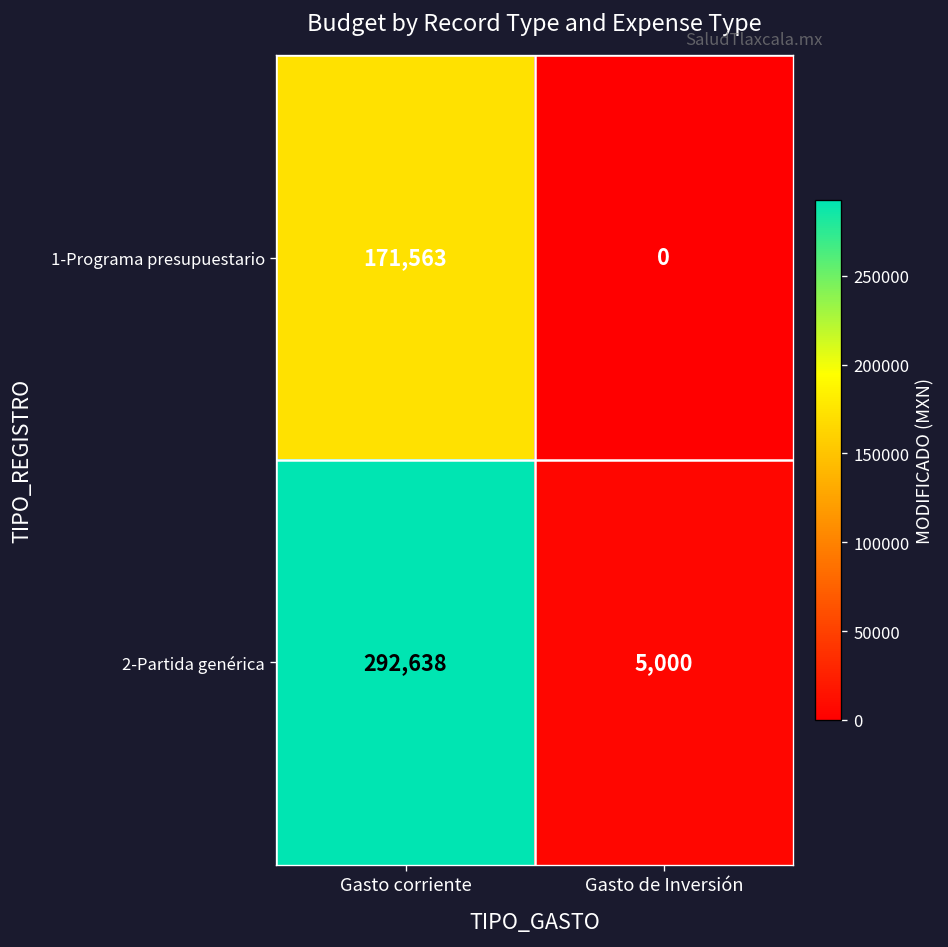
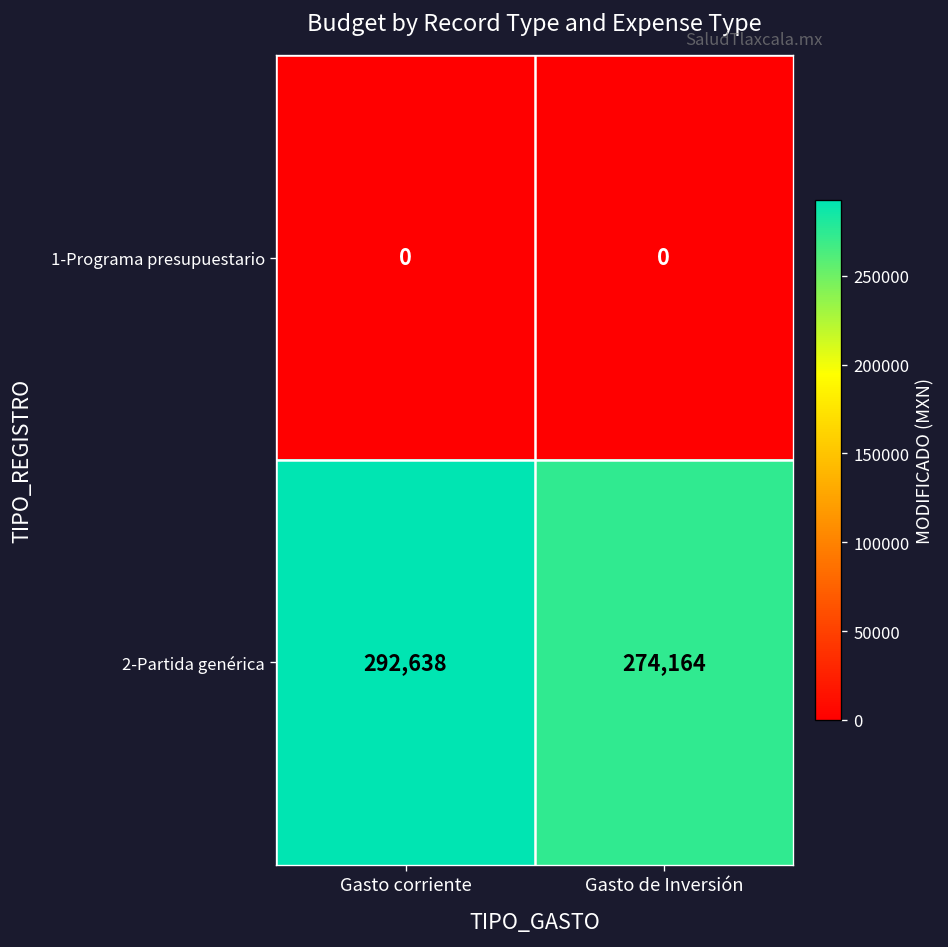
  {
    "1-Programa presupuestario": {
-     "Gasto corriente": "171,563",
+     "Gasto corriente": "0",
      "Gasto de Inversión": "0"
    },
    "2-Partida genérica": {
      "Gasto corriente": "292,638",
-     "Gasto de Inversión": "5,000"
+     "Gasto de Inversión": "274,164"
    }
  }
